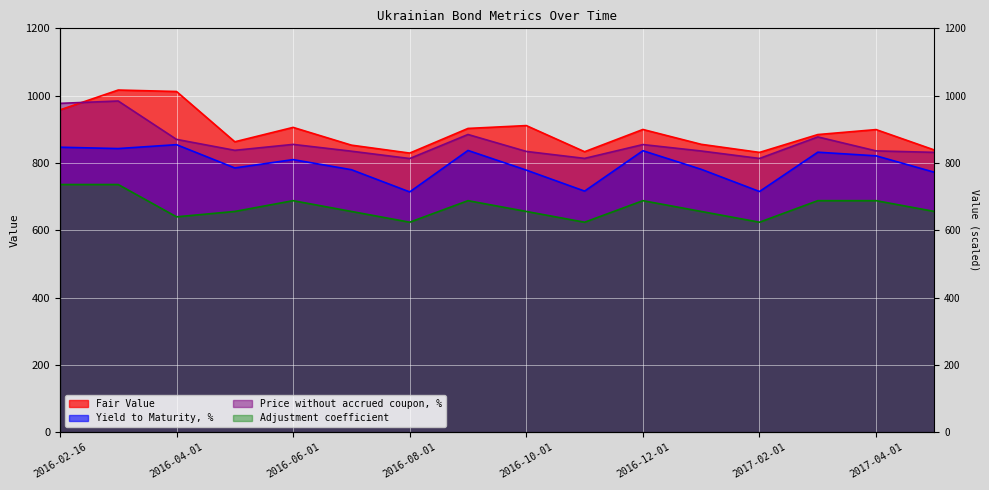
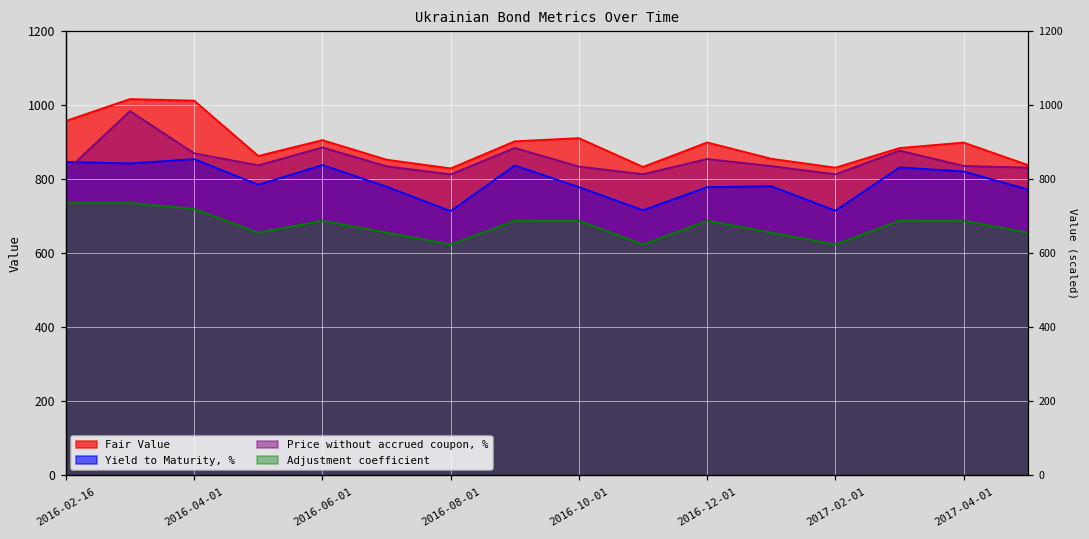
  {
    "Fair Value": {
      "2016-02-16": 960,
      "2016-04-01": 1010,
      "2016-06-01": 910,
      "2016-08-01": 830,
      "2016-10-01": 910,
      "2016-12-01": 900,
      "2017-02-01": 830,
      "2017-04-01": 900
    },
    "Yield to Maturity, %": {
      "2016-02-16": 850,
      "2016-04-01": 850,
-     "2016-06-01": 810,
+     "2016-06-01": 840,
      "2016-08-01": 710,
      "2016-10-01": 780,
-     "2016-12-01": 840,
+     "2016-12-01": 780,
      "2017-02-01": 720,
      "2017-04-01": 820
    },
    "Price without accrued coupon, %": {
-     "2016-02-16": 980,
+     "2016-02-16": 820,
      "2016-04-01": 870,
-     "2016-06-01": 860,
+     "2016-06-01": 890,
      "2016-08-01": 810,
      "2016-10-01": 830,
      "2016-12-01": 850,
      "2017-02-01": 810,
      "2017-04-01": 840
    },
    "Adjustment coefficient": {
      "2016-02-16": 740,
-     "2016-04-01": 640,
+     "2016-04-01": 720,
      "2016-06-01": 690,
      "2016-08-01": 620,
-     "2016-10-01": 660,
+     "2016-10-01": 690,
      "2016-12-01": 690,
      "2017-02-01": 620,
      "2017-04-01": 690
    }
  }
